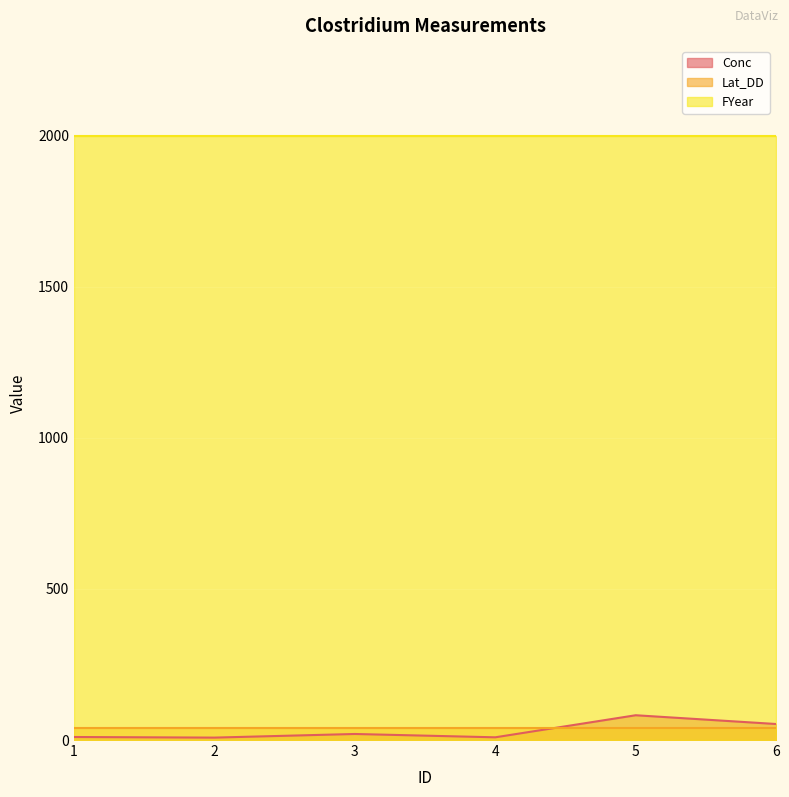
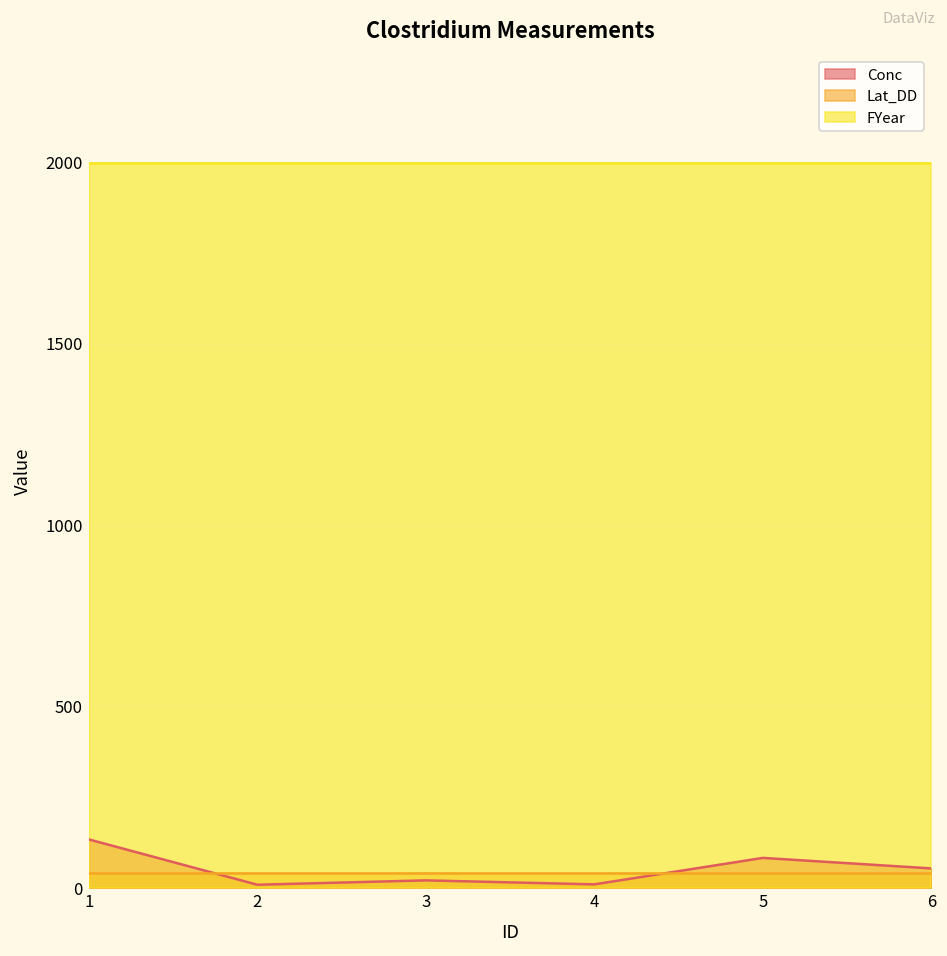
  {
    "Conc": {
-     "1": 10,
+     "1": 130,
      "2": 10,
      "3": 20,
      "4": 10,
      "5": 80,
      "6": 50
    }
  }
